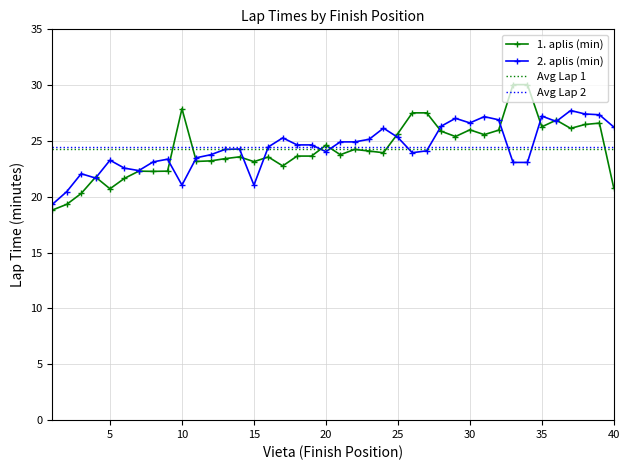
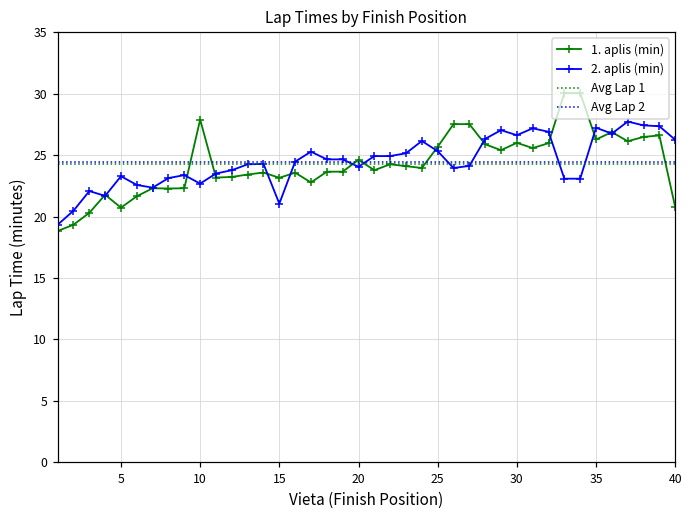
  {
    "1. aplis (min)": {
      "5": 20.7,
      "10": 27.9,
      "15": 23.2,
      "20": 24.6,
      "25": 25.7,
      "30": 26.0,
      "35": 26.3,
      "40": 20.8
    },
    "2. aplis (min)": {
      "5": 23.3,
-     "10": 21.1,
+     "10": 22.7,
      "15": 21.1,
      "20": 24.1,
      "25": 25.3,
      "30": 26.6,
      "35": 27.2,
      "40": 26.3
    }
  }
